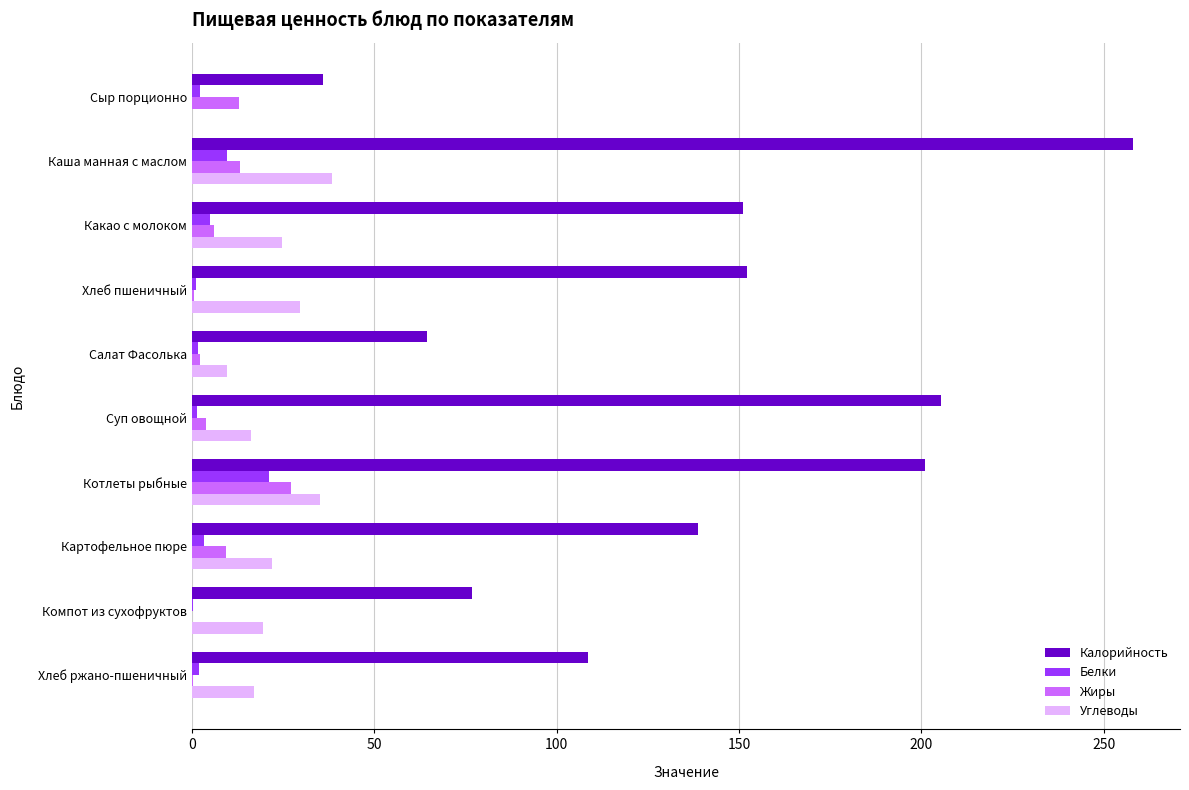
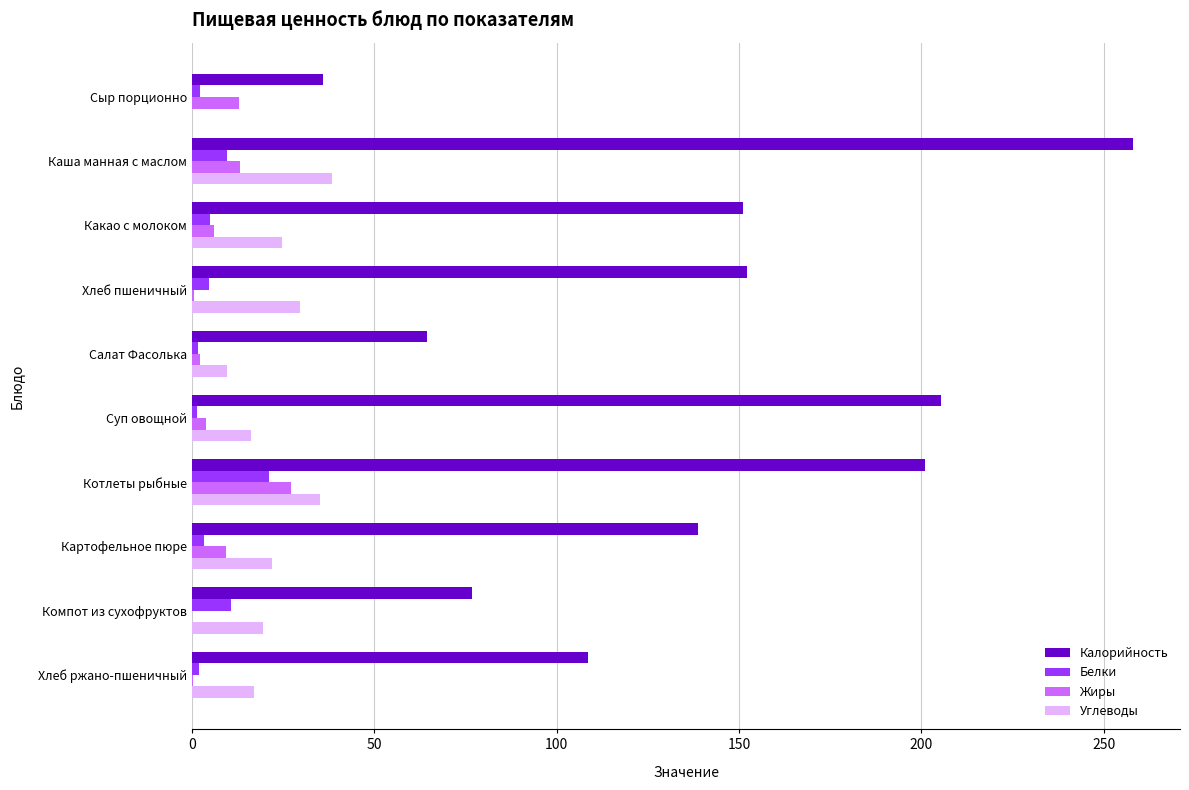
  {
    "Калорийность": {
      "Сыр порционно": 36,
      "Каша манная с маслом": 258,
      "Какао с молоком": 151,
      "Хлеб пшеничный": 152,
      "Салат Фасолька": 64,
      "Суп овощной": 205,
      "Котлеты рыбные": 201,
      "Картофельное пюре": 139,
      "Компот из сухофруктов": 77,
      "Хлеб ржано-пшеничный": 109
    },
    "Белки": {
      "Сыр порционно": 2,
      "Каша манная с маслом": 10,
      "Какао с молоком": 5,
-     "Хлеб пшеничный": 1,
+     "Хлеб пшеничный": 5,
      "Салат Фасолька": 2,
      "Суп овощной": 1,
      "Котлеты рыбные": 21,
      "Картофельное пюре": 3,
-     "Компот из сухофруктов": 0,
+     "Компот из сухофруктов": 11,
      "Хлеб ржано-пшеничный": 2
    },
    "Жиры": {
      "Сыр порционно": 13,
      "Каша манная с маслом": 13,
      "Какао с молоком": 6,
      "Салат Фасолька": 2,
      "Суп овощной": 4,
      "Котлеты рыбные": 27,
      "Картофельное пюре": 9,
      "Компот из сухофруктов": 0
    },
    "Углеводы": {
      "Сыр порционно": 0,
      "Каша манная с маслом": 38,
      "Какао с молоком": 25,
      "Хлеб пшеничный": 30,
      "Салат Фасолька": 10,
      "Суп овощной": 16,
      "Котлеты рыбные": 35,
      "Картофельное пюре": 22,
      "Компот из сухофруктов": 19,
      "Хлеб ржано-пшеничный": 17
    }
  }
